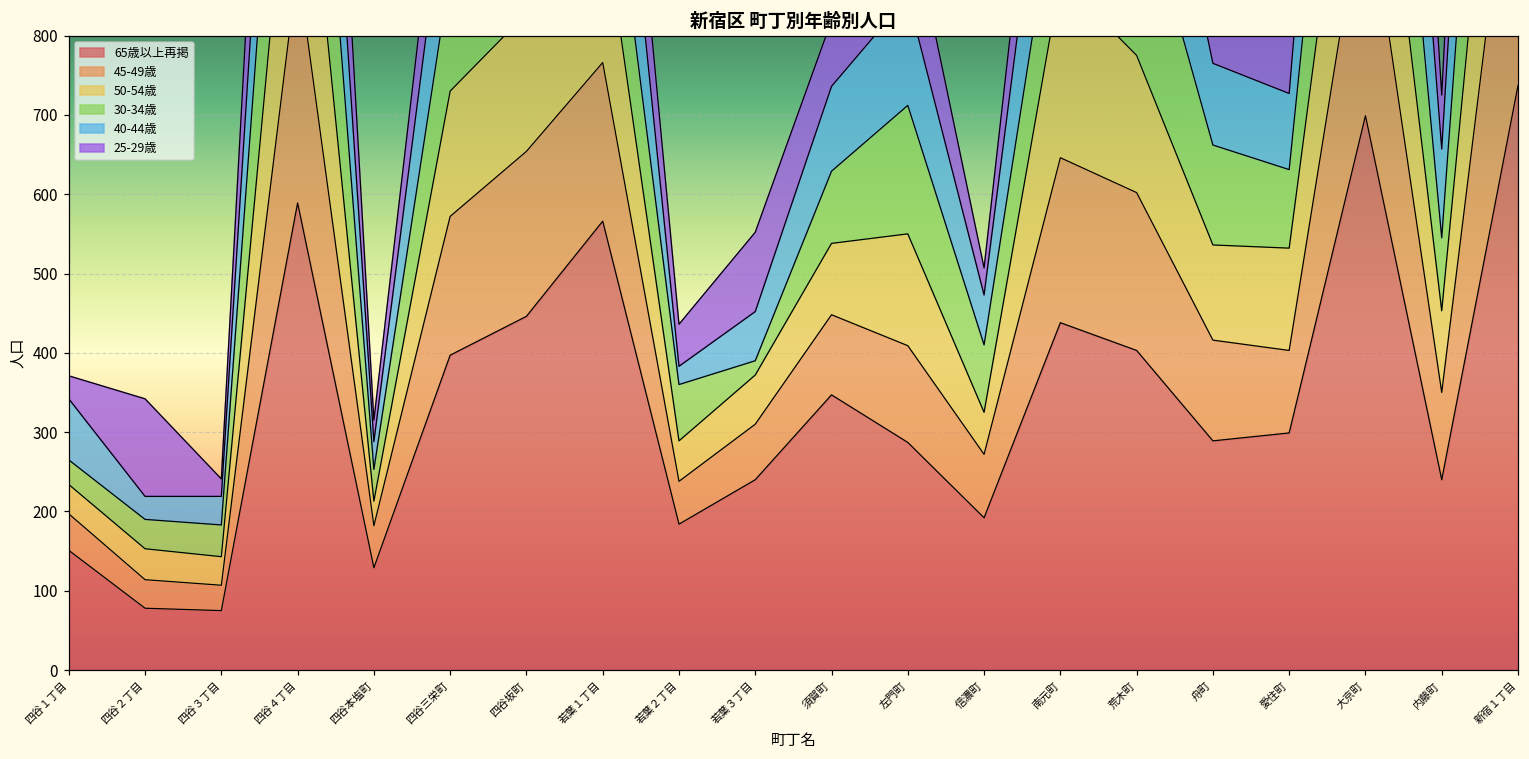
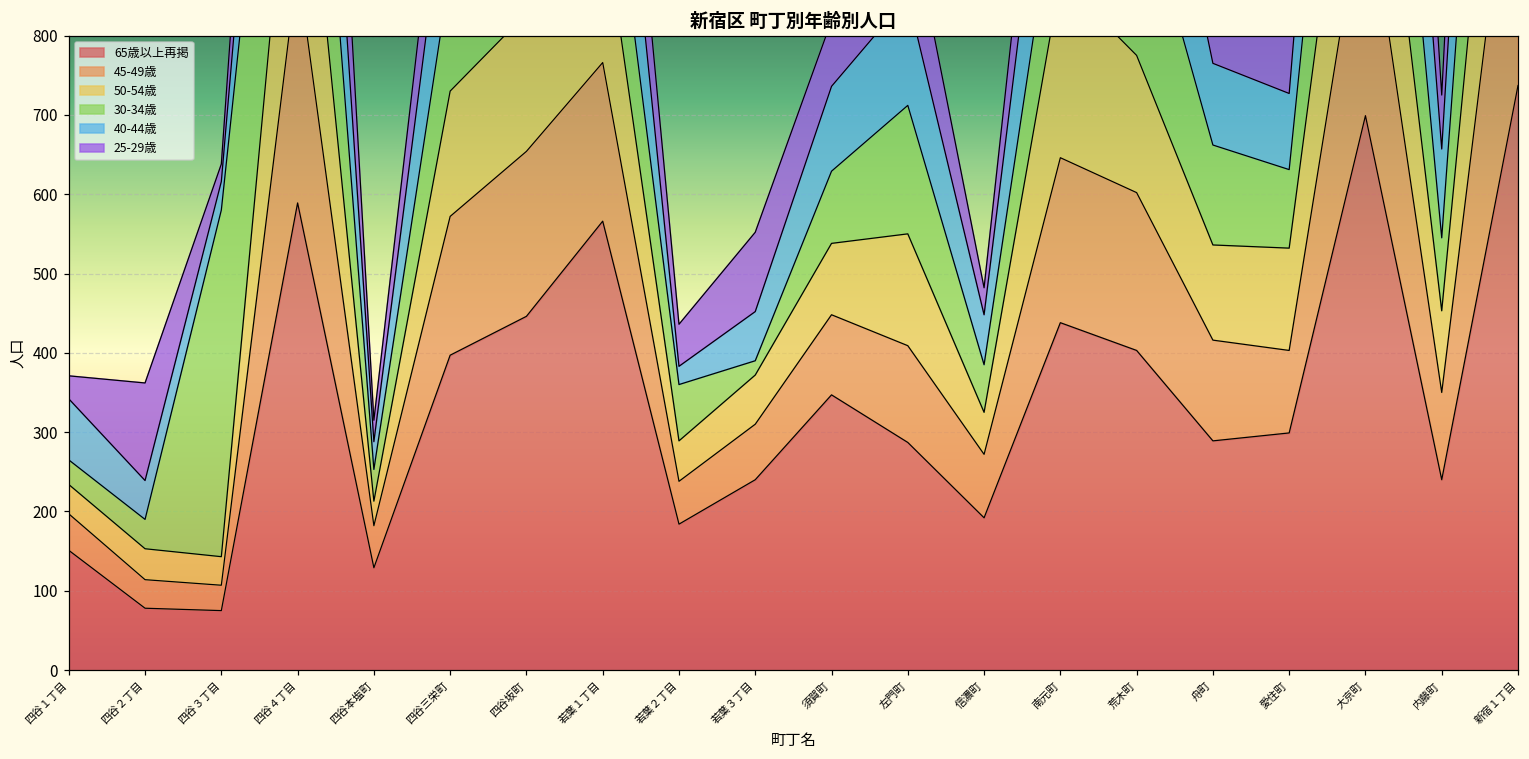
  {
    "30-34歳": {
      "四谷１丁目": 30,
      "四谷２丁目": 40,
-     "四谷３丁目": 40,
+     "四谷３丁目": 440,
      "四谷本塩町": 40,
      "若葉２丁目": 70,
      "若葉３丁目": 20,
      "須賀町": 90,
      "左門町": 160,
-     "信濃町": 90,
+     "信濃町": 60,
      "舟町": 130,
      "愛住町": 100,
      "内藤町": 90
    },
    "40-44歳": {
      "四谷１丁目": 80,
-     "四谷２丁目": 30,
+     "四谷２丁目": 50,
      "四谷３丁目": 40,
      "四谷本塩町": 40,
      "若葉２丁目": 20,
      "若葉３丁目": 60,
      "須賀町": 110,
      "信濃町": 60,
      "舟町": 100,
      "愛住町": 100,
      "内藤町": 110
    },
    "25-29歳": {
      "四谷１丁目": 30,
      "四谷２丁目": 120,
      "四谷３丁目": 20,
      "四谷本塩町": 30,
      "若葉２丁目": 50,
      "若葉３丁目": 100,
      "信濃町": 30,
      "内藤町": 70
    }
  }
